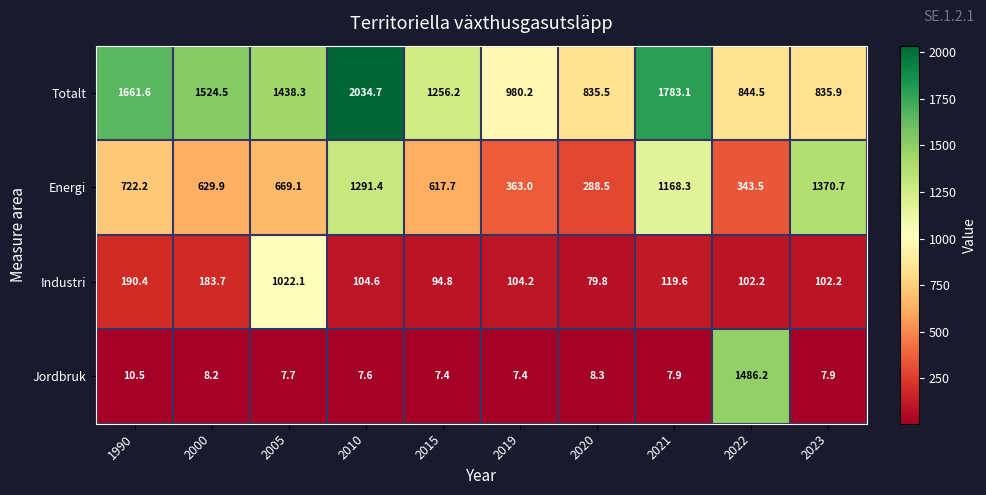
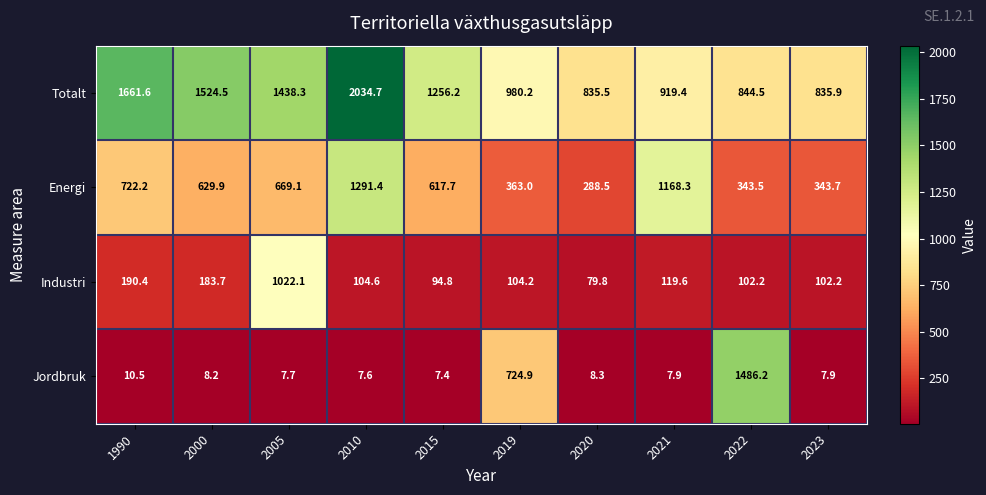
  {
    "Totalt": {
      "1990": 1661.6,
      "2000": 1524.5,
      "2005": 1438.3,
      "2010": 2034.7,
      "2015": 1256.2,
      "2019": 980.2,
      "2020": 835.5,
-     "2021": 1783.1,
+     "2021": 919.4,
      "2022": 844.5,
      "2023": 835.9
    },
    "Energi": {
      "1990": 722.2,
      "2000": 629.9,
      "2005": 669.1,
      "2010": 1291.4,
      "2015": 617.7,
      "2019": 363.0,
      "2020": 288.5,
      "2021": 1168.3,
      "2022": 343.5,
-     "2023": 1370.7
+     "2023": 343.7
    },
    "Industri": {
      "1990": 190.4,
      "2000": 183.7,
      "2005": 1022.1,
      "2010": 104.6,
      "2015": 94.8,
      "2019": 104.2,
      "2020": 79.8,
      "2021": 119.6,
      "2022": 102.2,
      "2023": 102.2
    },
    "Jordbruk": {
      "1990": 10.5,
      "2000": 8.2,
      "2005": 7.7,
      "2010": 7.6,
      "2015": 7.4,
-     "2019": 7.4,
+     "2019": 724.9,
      "2020": 8.3,
      "2021": 7.9,
      "2022": 1486.2,
      "2023": 7.9
    }
  }
